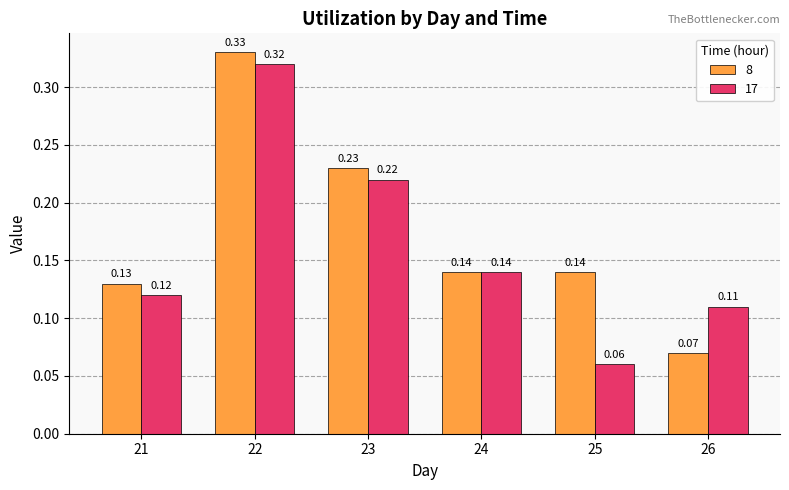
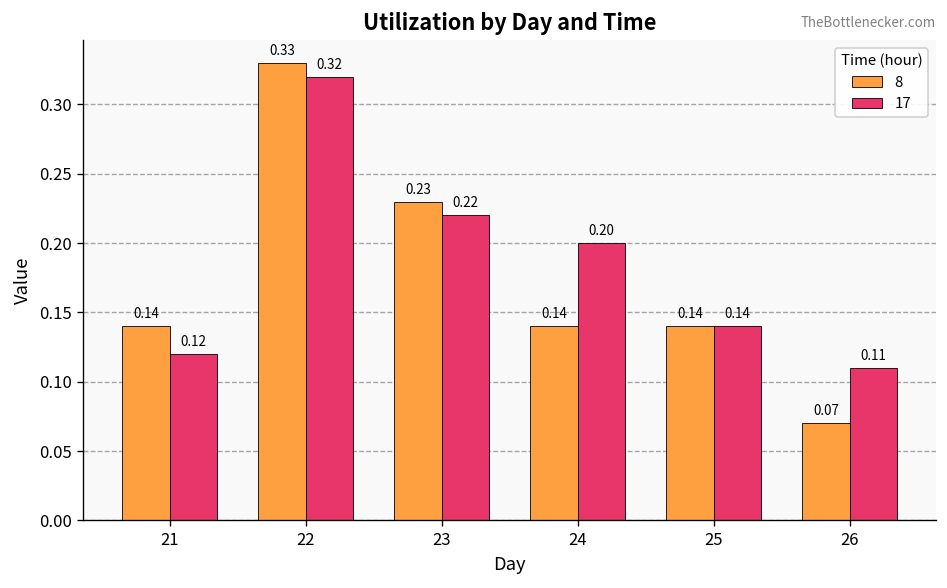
  {
    "8": {
-     "21": 0.13,
+     "21": 0.14,
      "22": 0.33,
      "23": 0.23,
      "24": 0.14,
      "25": 0.14,
      "26": 0.07
    },
    "17": {
      "21": 0.12,
      "22": 0.32,
      "23": 0.22,
-     "24": 0.14,
-     "25": 0.06,
+     "24": 0.20,
+     "25": 0.14,
      "26": 0.11
    }
  }
